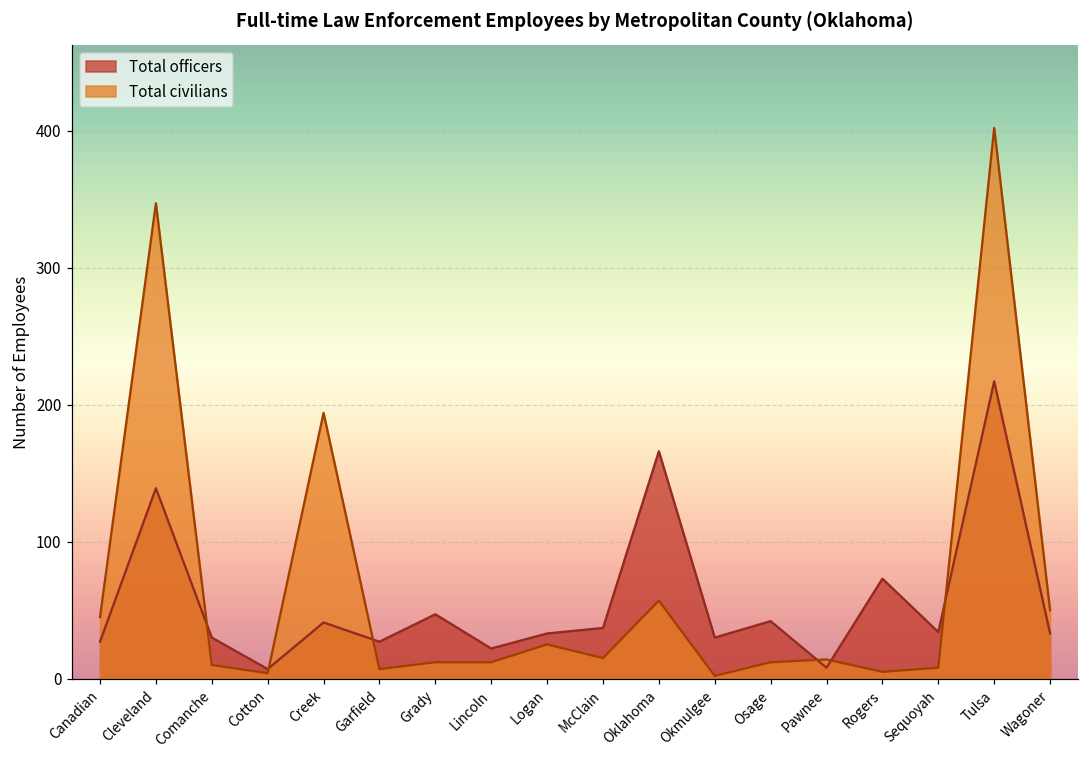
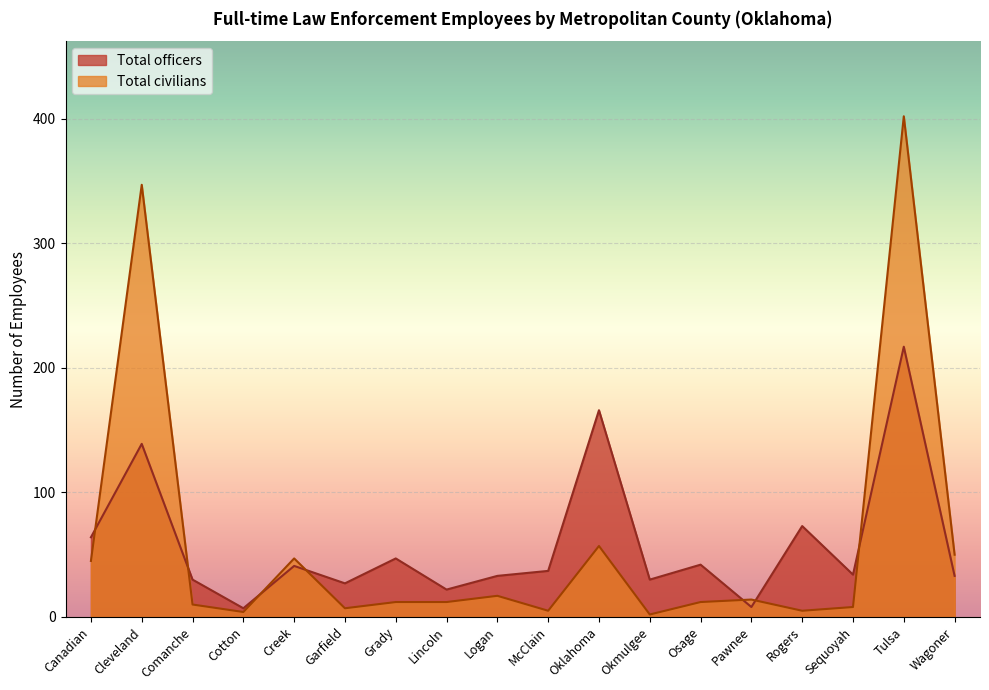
  {
    "Total officers": {
-     "Canadian": 27,
+     "Canadian": 64,
      "Cleveland": 139,
      "Comanche": 30,
      "Cotton": 7,
      "Creek": 41,
      "Garfield": 27,
      "Grady": 47,
      "Lincoln": 22,
      "Logan": 33,
      "McClain": 37,
      "Oklahoma": 166,
      "Okmulgee": 30,
      "Osage": 42,
      "Pawnee": 8,
      "Rogers": 73,
      "Sequoyah": 34,
      "Tulsa": 217,
      "Wagoner": 33
    },
    "Total civilians": {
      "Canadian": 45,
      "Cleveland": 347,
      "Comanche": 10,
      "Cotton": 4,
-     "Creek": 194,
+     "Creek": 47,
      "Garfield": 7,
      "Grady": 12,
      "Lincoln": 12,
-     "Logan": 25,
-     "McClain": 15,
+     "Logan": 17,
+     "McClain": 5,
      "Oklahoma": 57,
      "Okmulgee": 2,
      "Osage": 12,
      "Pawnee": 14,
      "Rogers": 5,
      "Sequoyah": 8,
      "Tulsa": 402,
      "Wagoner": 50
    }
  }
